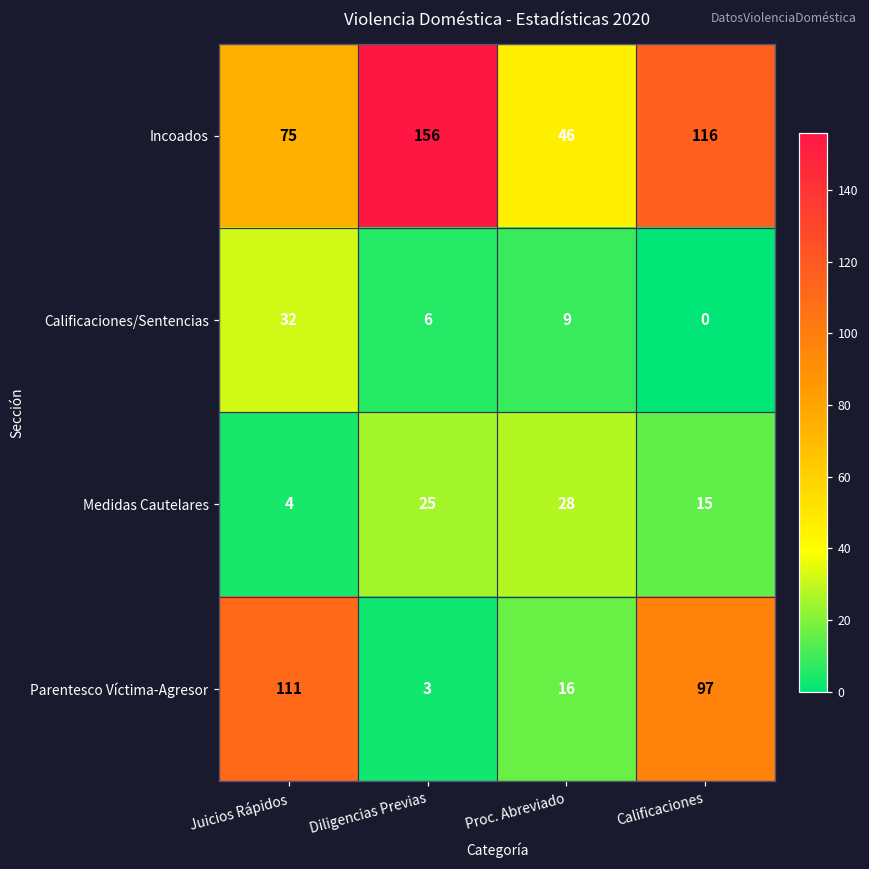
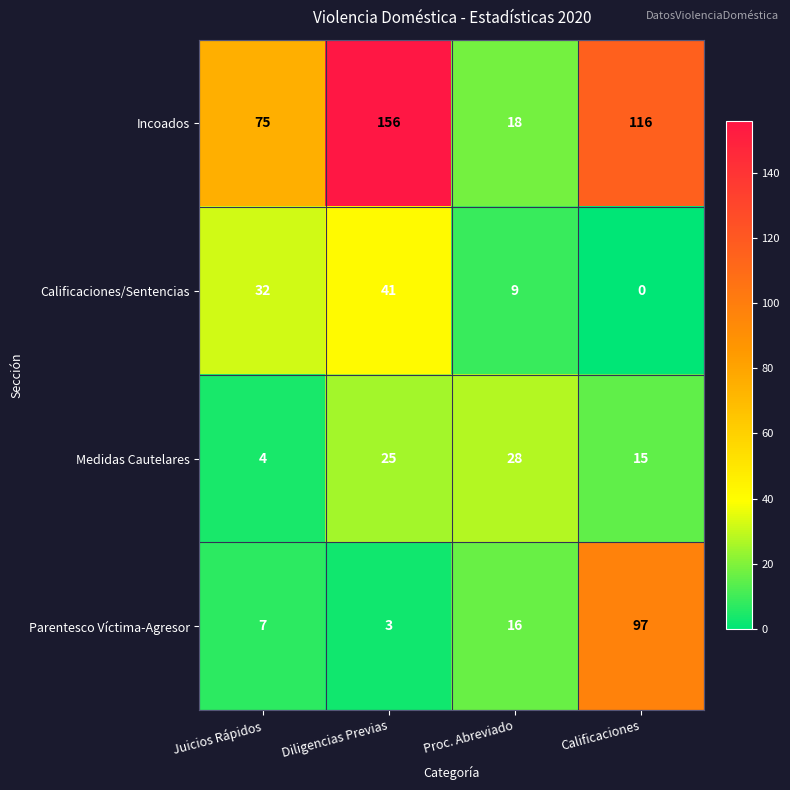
  {
    "Incoados": {
      "Juicios Rápidos": 75,
      "Diligencias Previas": 156,
-     "Proc. Abreviado": 46,
+     "Proc. Abreviado": 18,
      "Calificaciones": 116
    },
    "Calificaciones/Sentencias": {
      "Juicios Rápidos": 32,
-     "Diligencias Previas": 6,
+     "Diligencias Previas": 41,
      "Proc. Abreviado": 9,
      "Calificaciones": 0
    },
    "Medidas Cautelares": {
      "Juicios Rápidos": 4,
      "Diligencias Previas": 25,
      "Proc. Abreviado": 28,
      "Calificaciones": 15
    },
    "Parentesco Víctima-Agresor": {
-     "Juicios Rápidos": 111,
+     "Juicios Rápidos": 7,
      "Diligencias Previas": 3,
      "Proc. Abreviado": 16,
      "Calificaciones": 97
    }
  }
